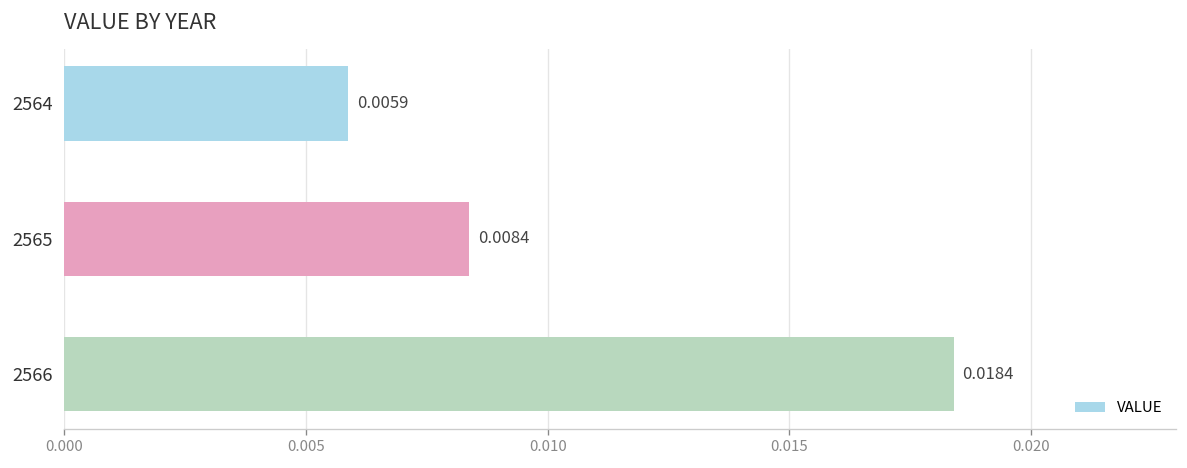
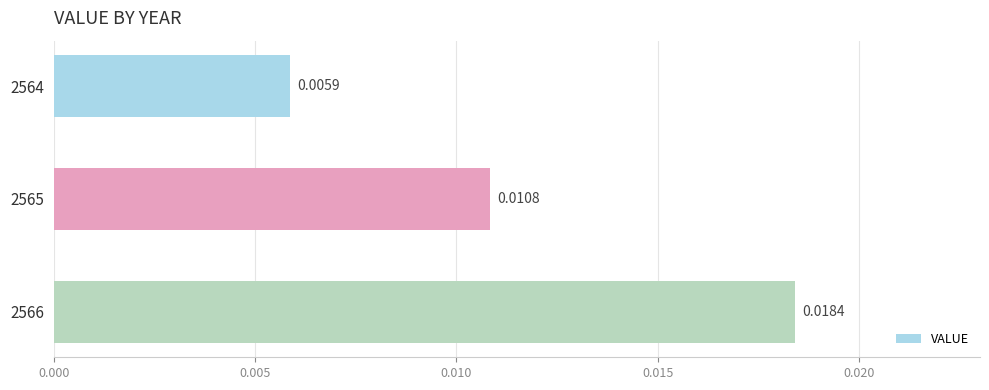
  {
    "2564": 0.0059,
-   "2565": 0.0084,
+   "2565": 0.0108,
    "2566": 0.0184
  }
